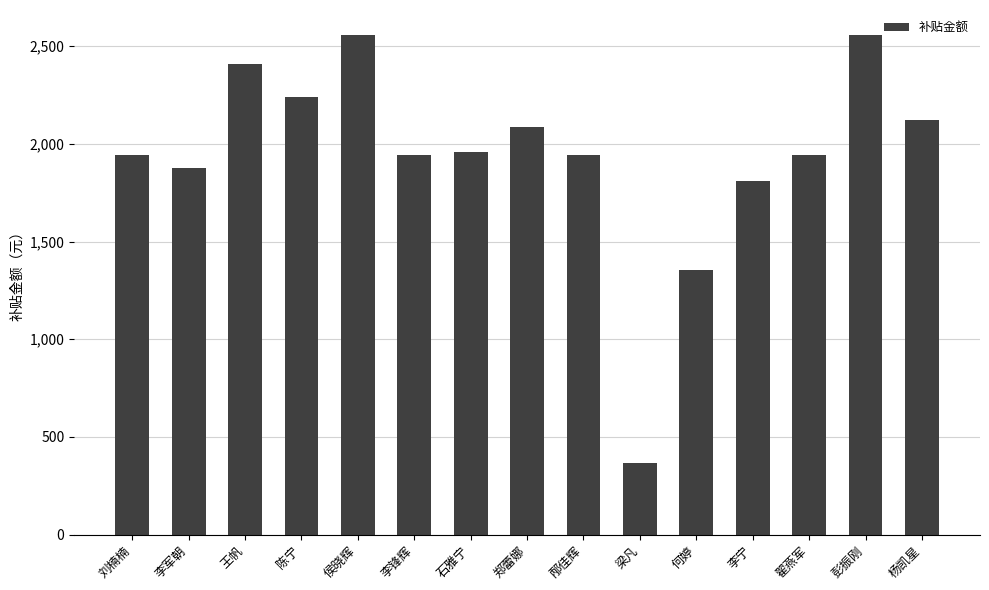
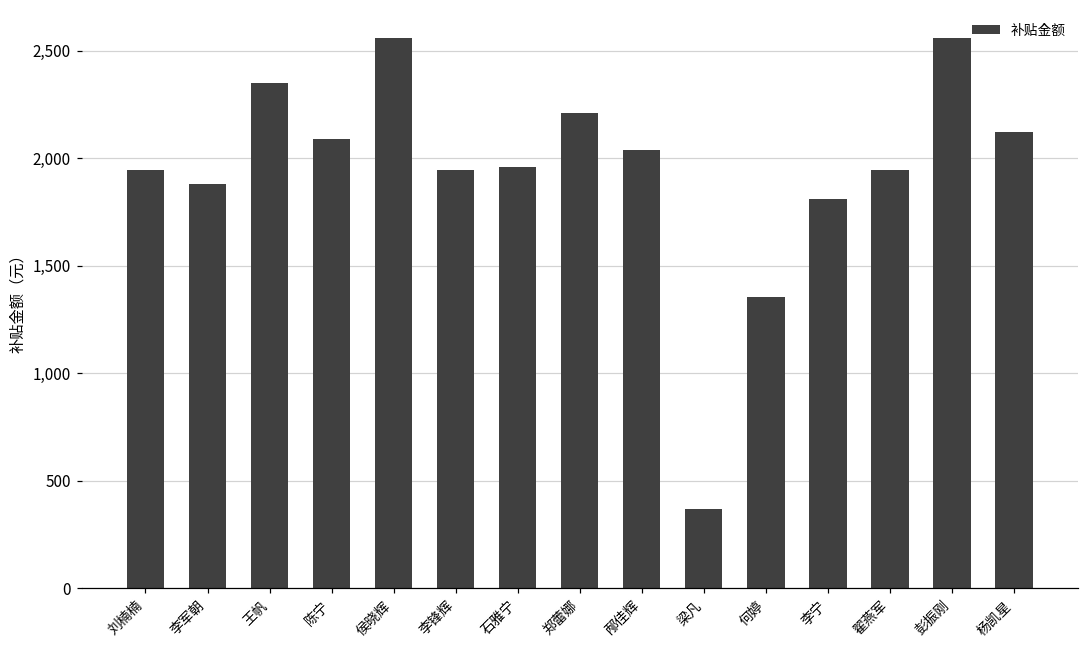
  {
    "刘楠楠": "1,950",
    "李军朝": "1,880",
-   "王帆": "2,410",
-   "陈宁": "2,240",
+   "王帆": "2,350",
+   "陈宁": "2,090",
    "侯晓辉": "2,560",
    "李锋辉": "1,950",
    "石雅宁": "1,960",
-   "郑蕾娜": "2,090",
-   "邴佳辉": "1,950",
+   "郑蕾娜": "2,210",
+   "邴佳辉": "2,040",
    "梁凡": "370",
    "何婷": "1,350",
    "李宁": "1,810",
    "翟燕军": "1,950",
    "彭振刚": "2,560",
    "杨凯星": "2,120"
  }
